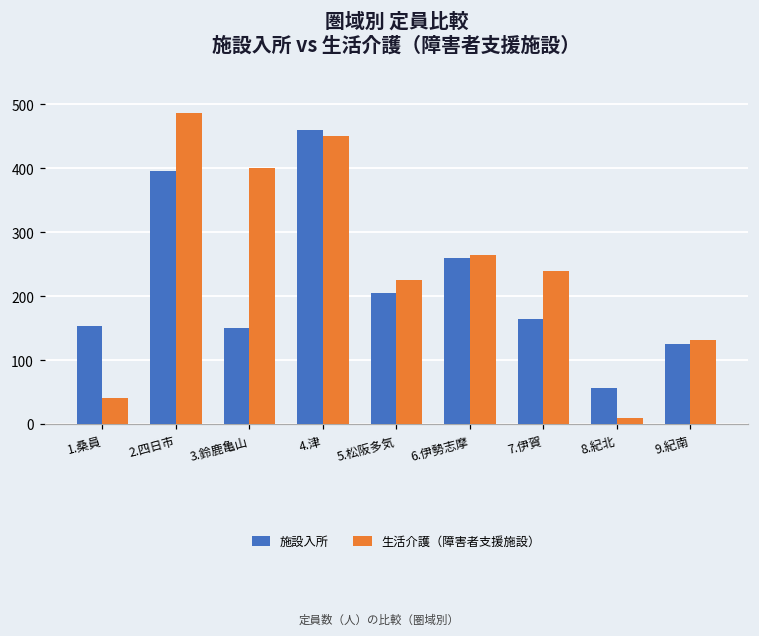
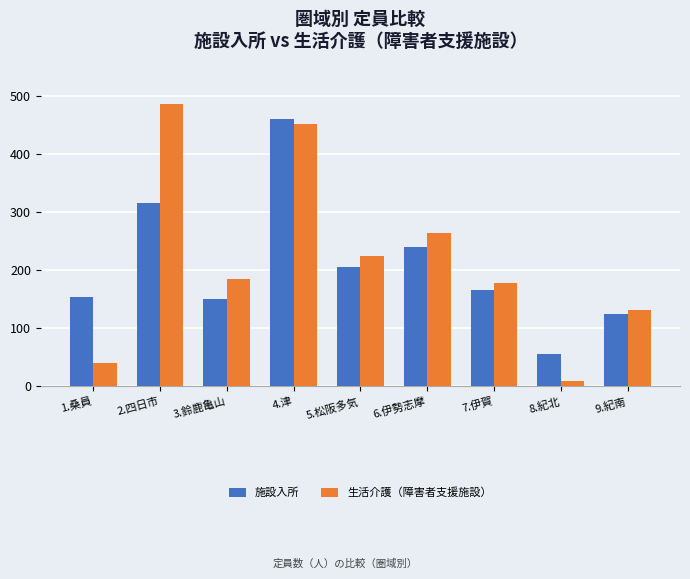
  {
    "施設入所": {
      "1.桑員": 150,
-     "2.四日市": 400,
+     "2.四日市": 320,
      "3.鈴鹿亀山": 150,
      "4.津": 460,
      "5.松阪多気": 210,
-     "6.伊勢志摩": 260,
+     "6.伊勢志摩": 240,
      "7.伊賀": 170,
      "8.紀北": 60,
      "9.紀南": 130
    },
    "生活介護（障害者支援施設）": {
      "1.桑員": 40,
      "2.四日市": 490,
-     "3.鈴鹿亀山": 400,
+     "3.鈴鹿亀山": 190,
      "4.津": 450,
      "5.松阪多気": 230,
      "6.伊勢志摩": 260,
-     "7.伊賀": 240,
+     "7.伊賀": 180,
      "8.紀北": 10,
      "9.紀南": 130
    }
  }
